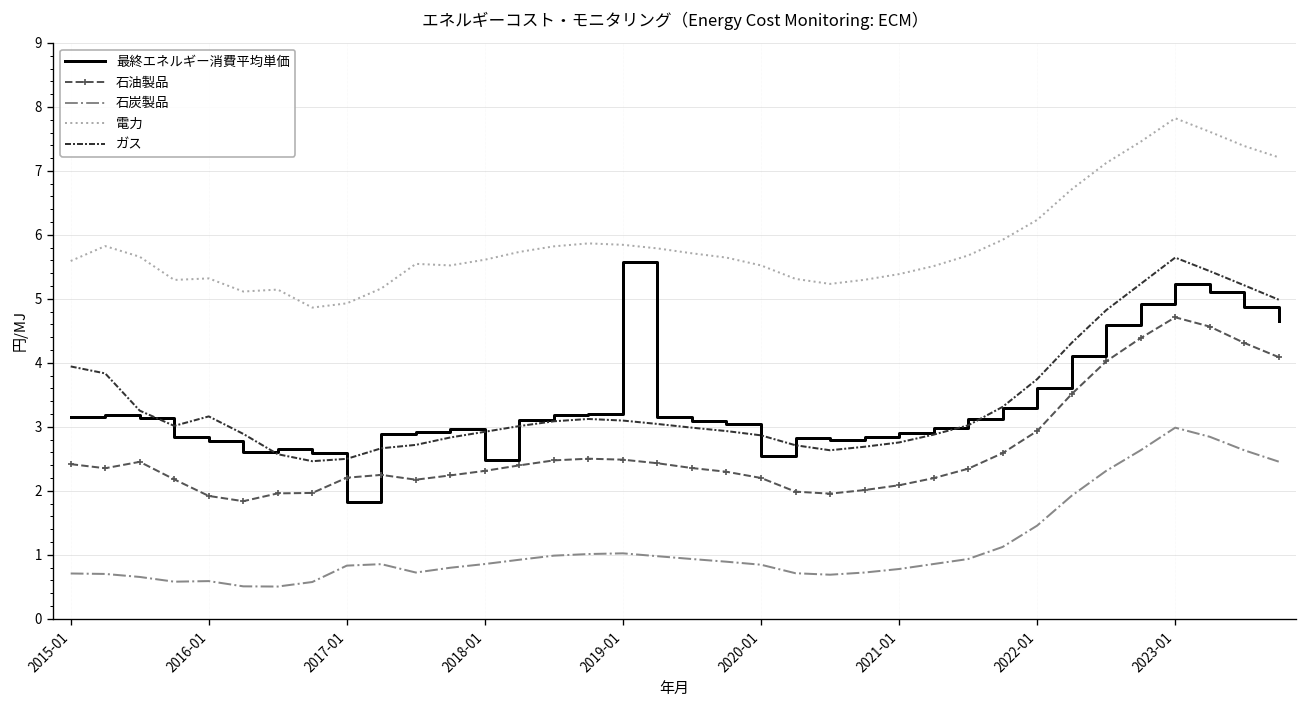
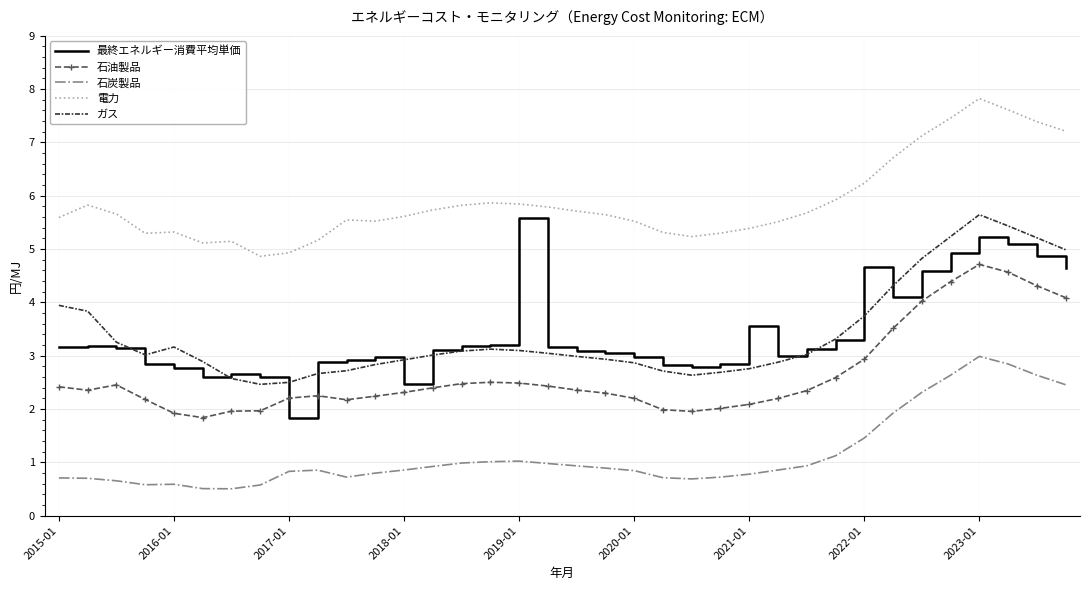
  {
    "最終エネルギー消費平均単価": {
      "2015-01": 3.2,
      "2016-01": 2.8,
      "2017-01": 1.8,
      "2018-01": 2.5,
      "2019-01": 5.6,
-     "2020-01": 2.6,
-     "2021-01": 2.9,
-     "2022-01": 3.6,
+     "2020-01": 3.0,
+     "2021-01": 3.6,
+     "2022-01": 4.7,
      "2023-01": 5.2
    }
  }
